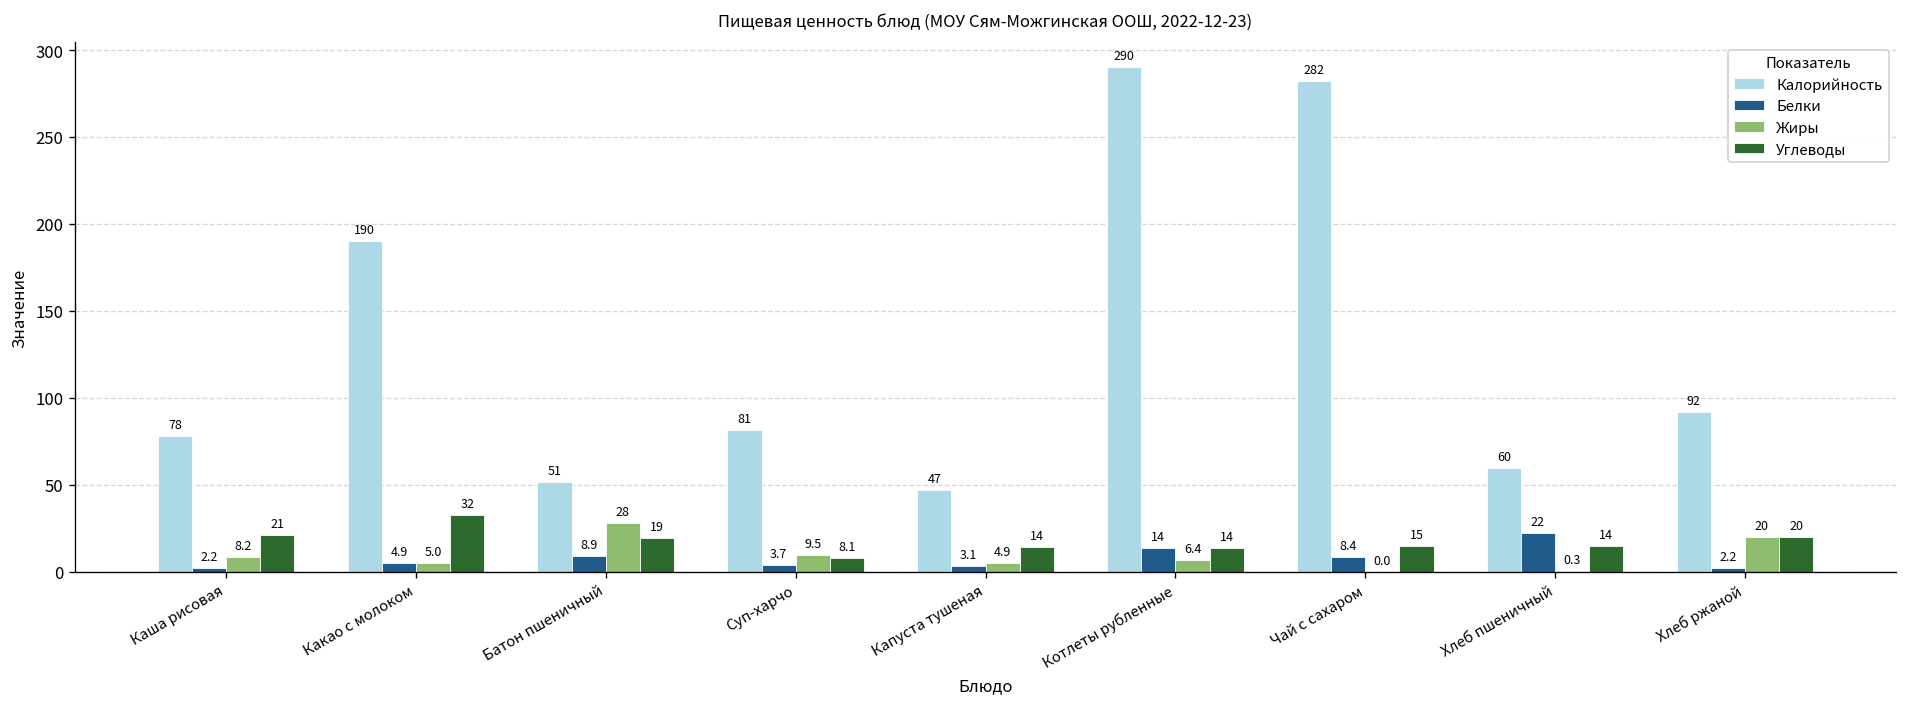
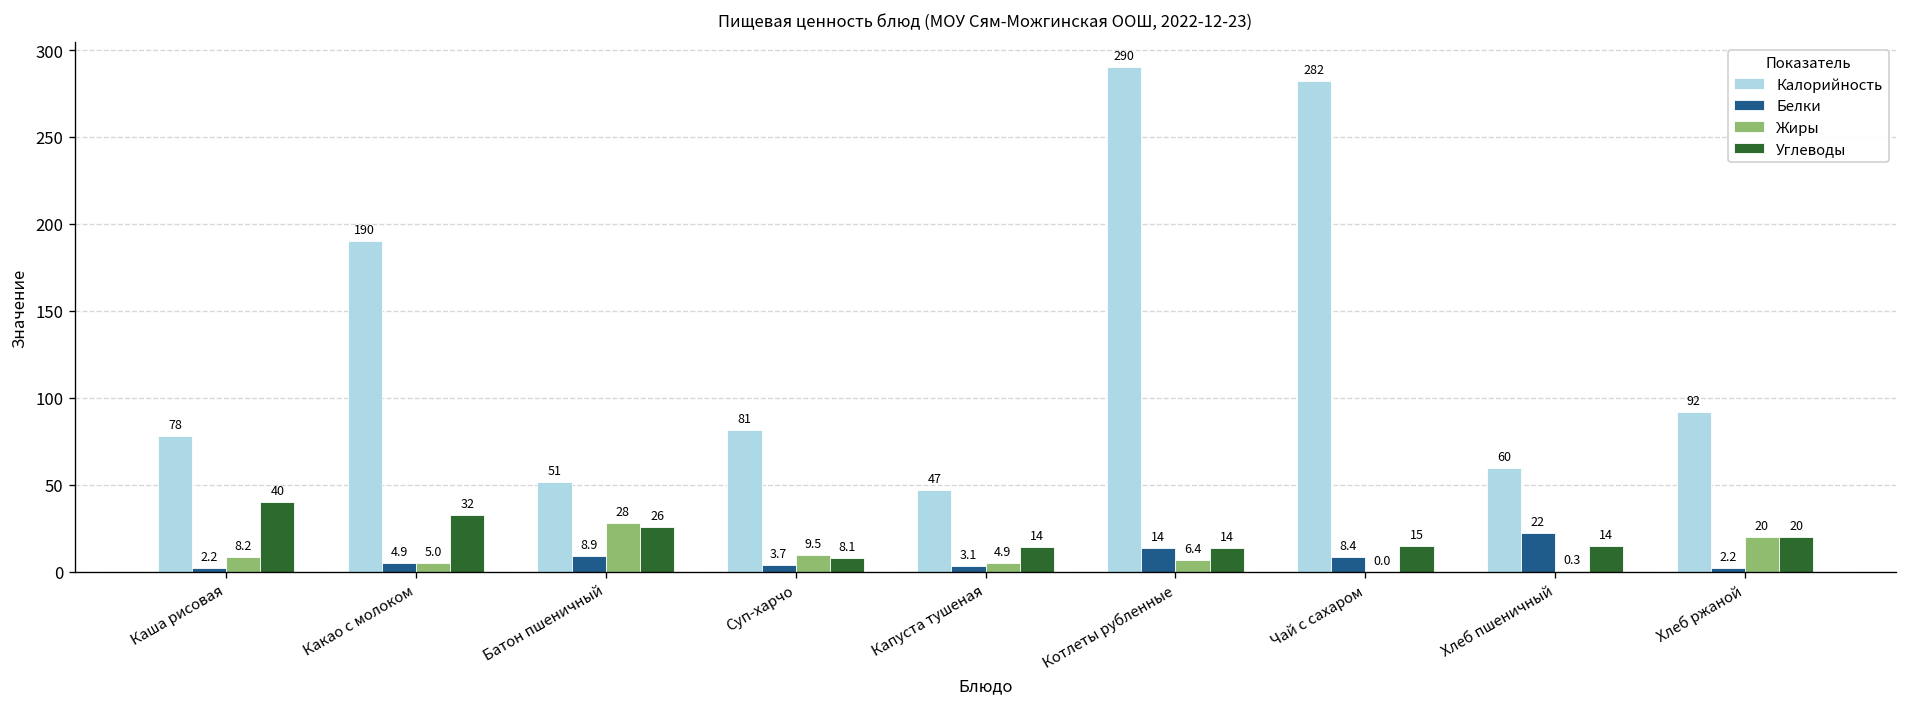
  {
    "Калорийность": {
      "Каша рисовая": 78,
      "Какао с молоком": 190,
      "Батон пшеничный": 51,
      "Суп-харчо": 81,
      "Капуста тушеная": 47,
      "Котлеты рубленные": 290,
      "Чай с сахаром": 282,
      "Хлеб пшеничный": 60,
      "Хлеб ржаной": 92
    },
    "Белки": {
      "Каша рисовая": 2.2,
      "Какао с молоком": 4.9,
      "Батон пшеничный": 8.9,
      "Суп-харчо": 3.7,
      "Капуста тушеная": 3.1,
      "Котлеты рубленные": 14,
      "Чай с сахаром": 8.4,
      "Хлеб пшеничный": 22,
      "Хлеб ржаной": 2.2
    },
    "Жиры": {
      "Каша рисовая": 8.2,
      "Какао с молоком": 5.0,
      "Батон пшеничный": 28,
      "Суп-харчо": 9.5,
      "Капуста тушеная": 4.9,
      "Котлеты рубленные": 6.4,
      "Чай с сахаром": 0.0,
      "Хлеб пшеничный": 0.3,
      "Хлеб ржаной": 20
    },
    "Углеводы": {
-     "Каша рисовая": 21,
+     "Каша рисовая": 40,
      "Какао с молоком": 32,
-     "Батон пшеничный": 19,
+     "Батон пшеничный": 26,
      "Суп-харчо": 8.1,
      "Капуста тушеная": 14,
      "Котлеты рубленные": 14,
      "Чай с сахаром": 15,
      "Хлеб пшеничный": 14,
      "Хлеб ржаной": 20
    }
  }
